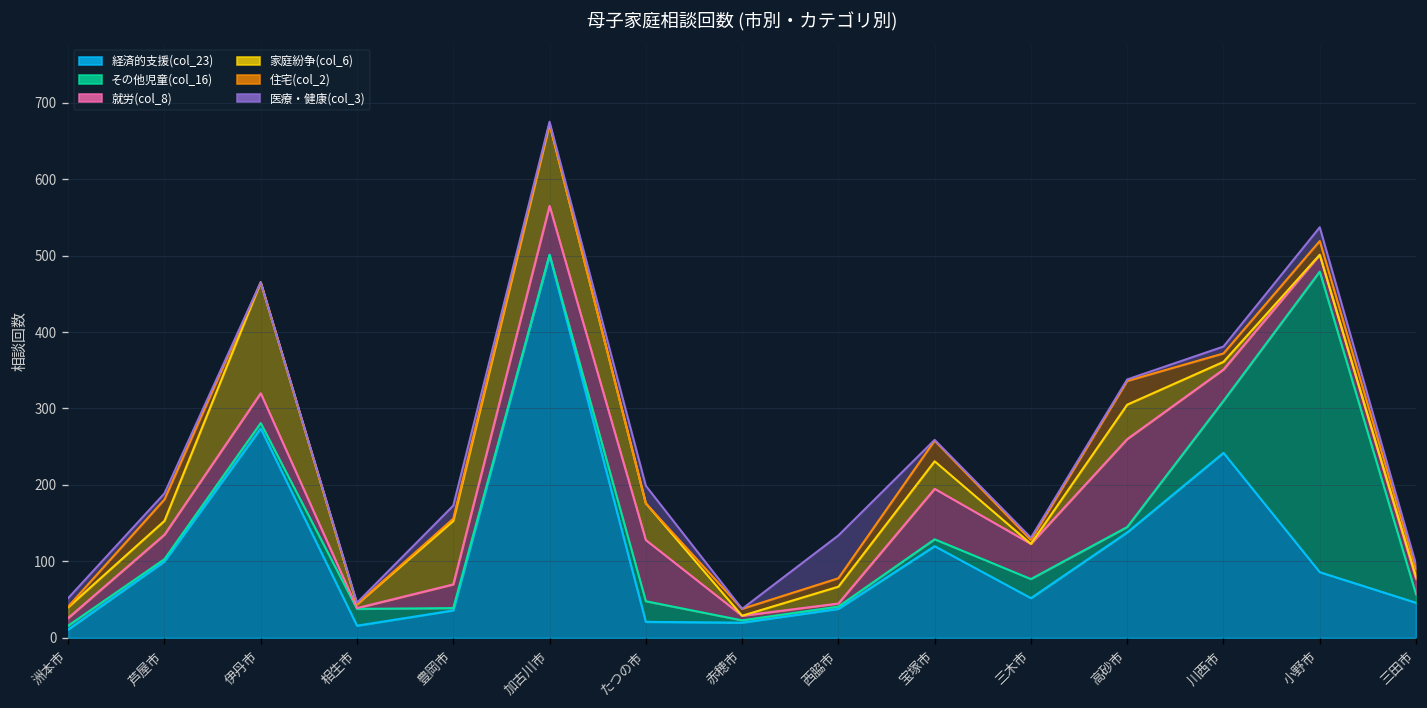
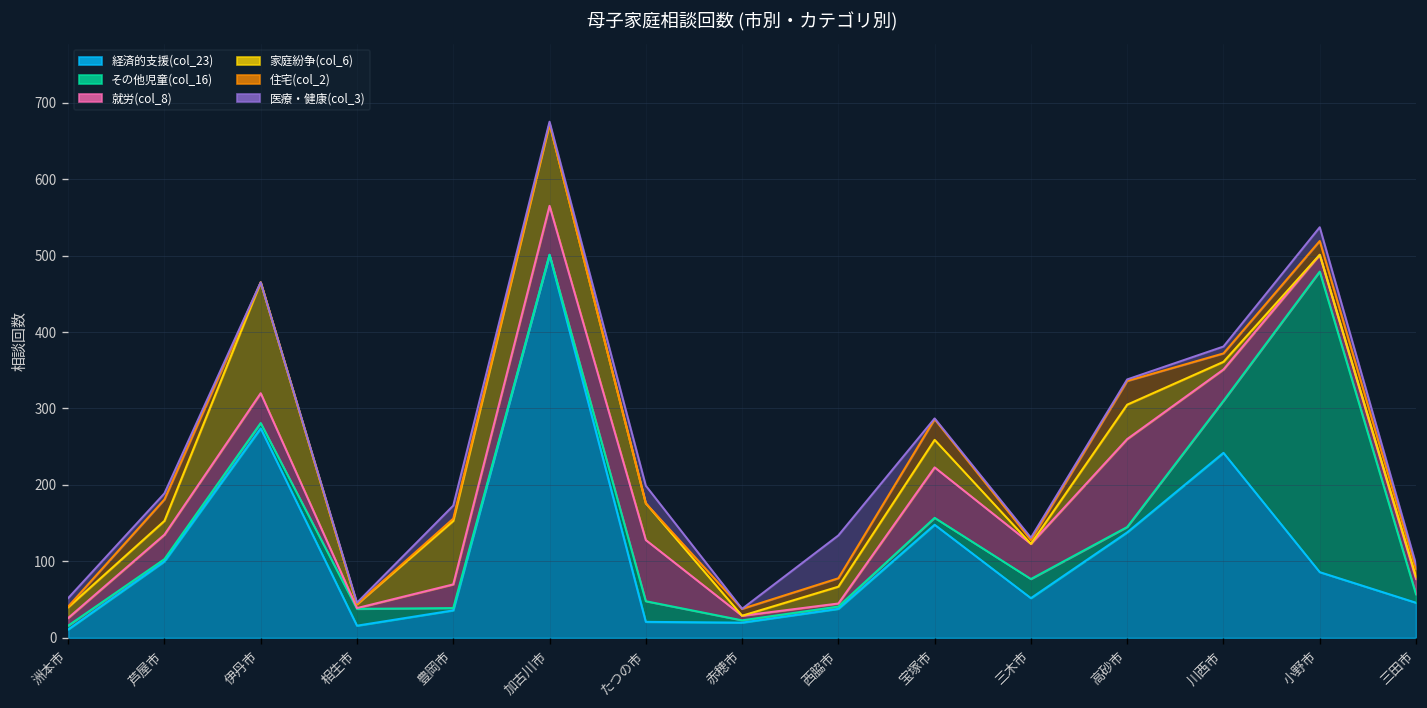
  {
    "経済的支援(col_23)": {
      "洲本市": 10,
      "伊丹市": 270,
      "相生市": 20,
      "たつの市": 20,
-     "宝塚市": 120,
+     "宝塚市": 150,
      "三木市": 50,
      "高砂市": 140,
      "川西市": 240,
      "小野市": 90,
      "三田市": 50
    },
    "その他児童(col_16)": {
      "洲本市": 10,
      "伊丹市": 10,
      "たつの市": 30,
      "宝塚市": 10,
      "三木市": 30,
      "高砂市": 10,
      "川西市": 70,
      "小野市": 390,
      "三田市": 10
    },
    "就労(col_8)": {
      "洲本市": 10,
      "芦屋市": 30,
      "伊丹市": 40,
      "豊岡市": 30,
      "加古川市": 60,
      "たつの市": 80,
      "西脇市": 0,
      "宝塚市": 70,
      "高砂市": 120,
      "川西市": 40
    },
    "医療・健康(col_3)": {
      "洲本市": 10,
      "芦屋市": 10,
      "豊岡市": 20,
      "たつの市": 20,
      "西脇市": 60,
      "川西市": 10,
      "小野市": 20,
      "三田市": 10
    }
  }
